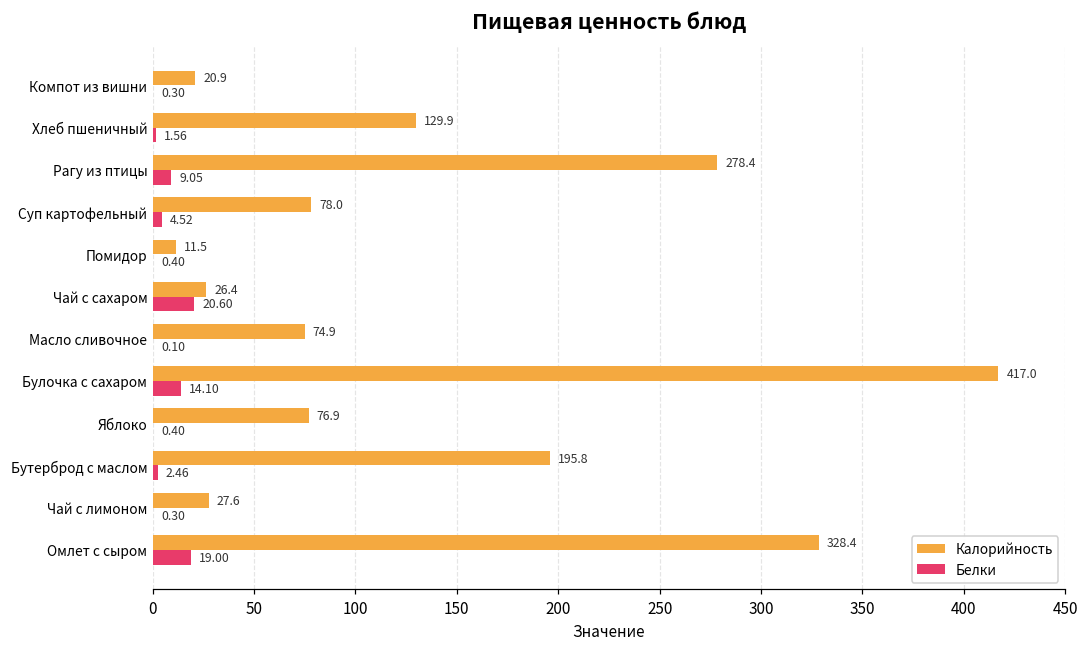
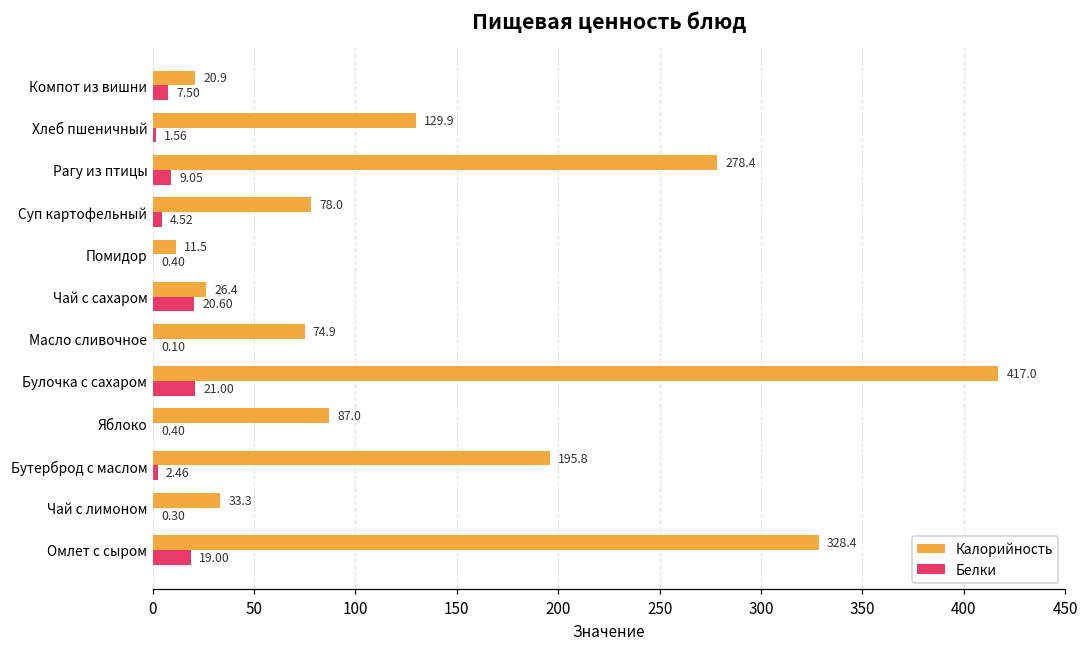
  {
    "Калорийность": {
      "Компот из вишни": 20.9,
      "Хлеб пшеничный": 129.9,
      "Рагу из птицы": 278.4,
      "Суп картофельный": 78.0,
      "Помидор": 11.5,
      "Чай с сахаром": 26.4,
      "Масло сливочное": 74.9,
      "Булочка с сахаром": 417.0,
-     "Яблоко": 76.9,
+     "Яблоко": 87.0,
      "Бутерброд с маслом": 195.8,
-     "Чай с лимоном": 27.6,
+     "Чай с лимоном": 33.3,
      "Омлет с сыром": 328.4
    },
    "Белки": {
-     "Компот из вишни": 0.30,
+     "Компот из вишни": 7.50,
      "Хлеб пшеничный": 1.56,
      "Рагу из птицы": 9.05,
      "Суп картофельный": 4.52,
      "Помидор": 0.40,
      "Чай с сахаром": 20.60,
      "Масло сливочное": 0.10,
-     "Булочка с сахаром": 14.10,
+     "Булочка с сахаром": 21.00,
      "Яблоко": 0.40,
      "Бутерброд с маслом": 2.46,
      "Чай с лимоном": 0.30,
      "Омлет с сыром": 19.00
    }
  }
